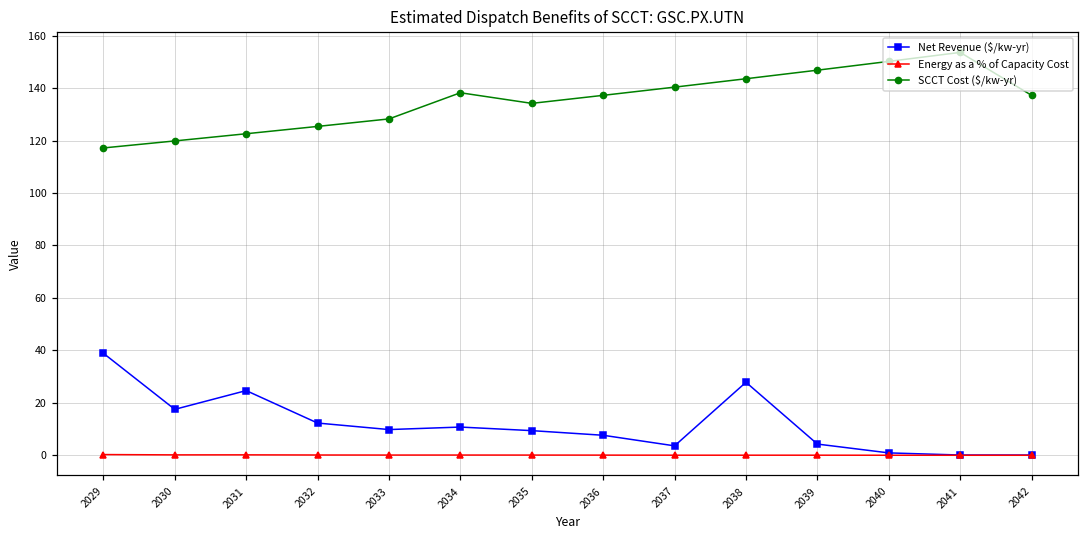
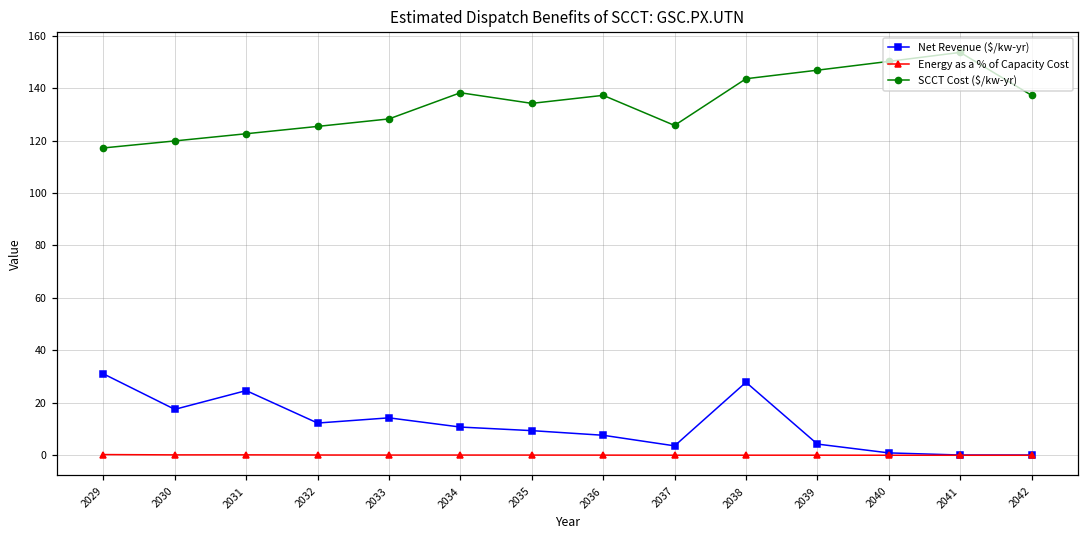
  {
    "Net Revenue ($/kw-yr)": {
-     "2029": 39,
+     "2029": 31,
      "2030": 18,
      "2031": 25,
      "2032": 12,
-     "2033": 10,
+     "2033": 14,
      "2034": 11,
      "2035": 9,
      "2036": 8,
      "2037": 4,
      "2038": 28,
      "2039": 4
    },
    "Energy as a % of Capacity Cost": {
      "2029": 0,
      "2030": 0,
      "2031": 0,
      "2032": 0,
      "2033": 0,
      "2034": 0,
      "2035": 0,
      "2036": 0,
      "2037": 0,
      "2038": 0,
      "2039": 0
    },
    "SCCT Cost ($/kw-yr)": {
      "2029": 117,
      "2030": 120,
      "2031": 123,
      "2032": 125,
      "2033": 128,
      "2034": 138,
      "2035": 134,
      "2036": 137,
-     "2037": 140,
+     "2037": 126,
      "2038": 144,
      "2039": 147,
      "2042": 137
    }
  }
